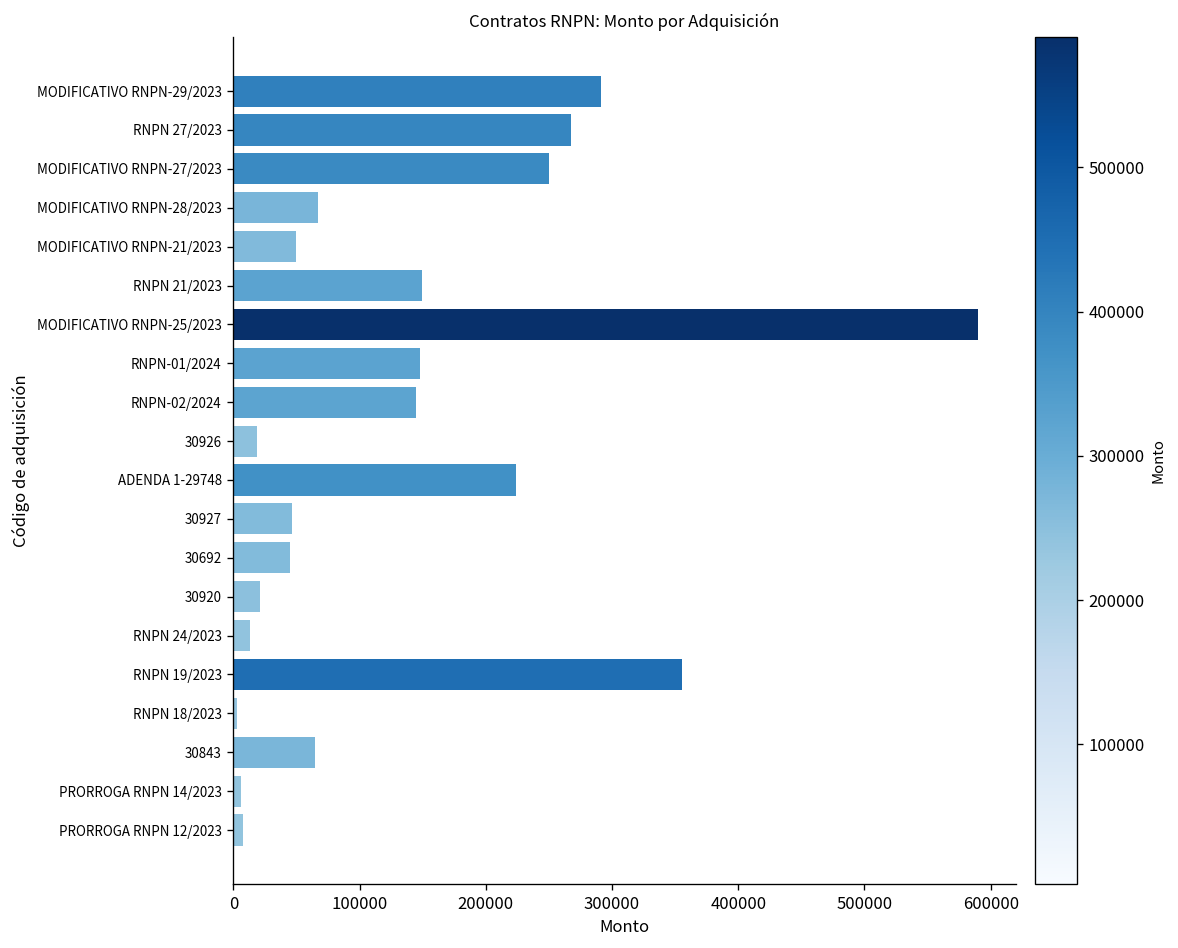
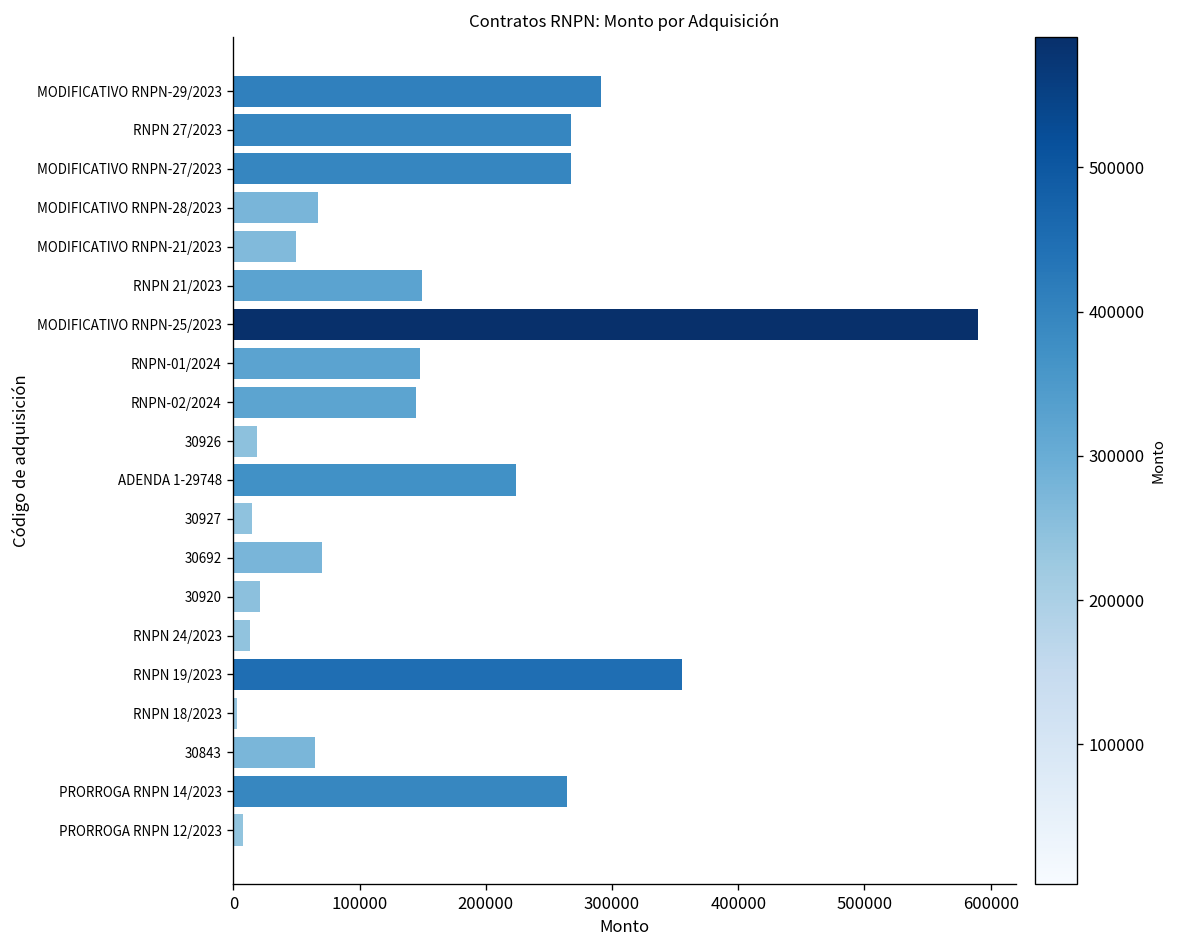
  {
    "MODIFICATIVO RNPN-29/2023": 291000,
    "RNPN 27/2023": 268000,
-   "MODIFICATIVO RNPN-27/2023": 250000,
+   "MODIFICATIVO RNPN-27/2023": 268000,
    "MODIFICATIVO RNPN-28/2023": 67000,
    "MODIFICATIVO RNPN-21/2023": 50000,
    "RNPN 21/2023": 150000,
    "MODIFICATIVO RNPN-25/2023": 590000,
    "RNPN-01/2024": 148000,
    "RNPN-02/2024": 145000,
    "30926": 19000,
    "ADENDA 1-29748": 224000,
-   "30927": 46000,
-   "30692": 45000,
+   "30927": 14000,
+   "30692": 70000,
    "30920": 21000,
    "RNPN 24/2023": 13000,
    "RNPN 19/2023": 355000,
    "RNPN 18/2023": 3000,
    "30843": 65000,
-   "PRORROGA RNPN 14/2023": 6000,
+   "PRORROGA RNPN 14/2023": 264000,
    "PRORROGA RNPN 12/2023": 8000
  }
